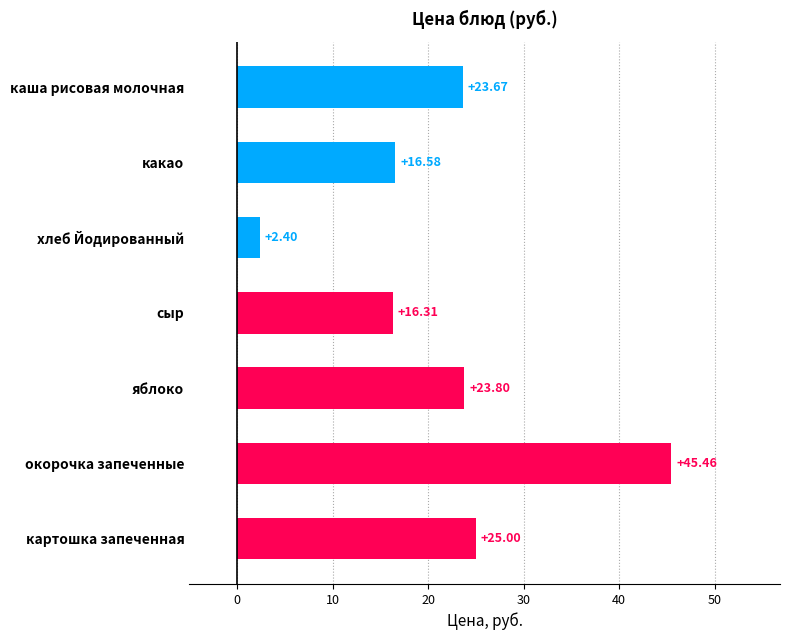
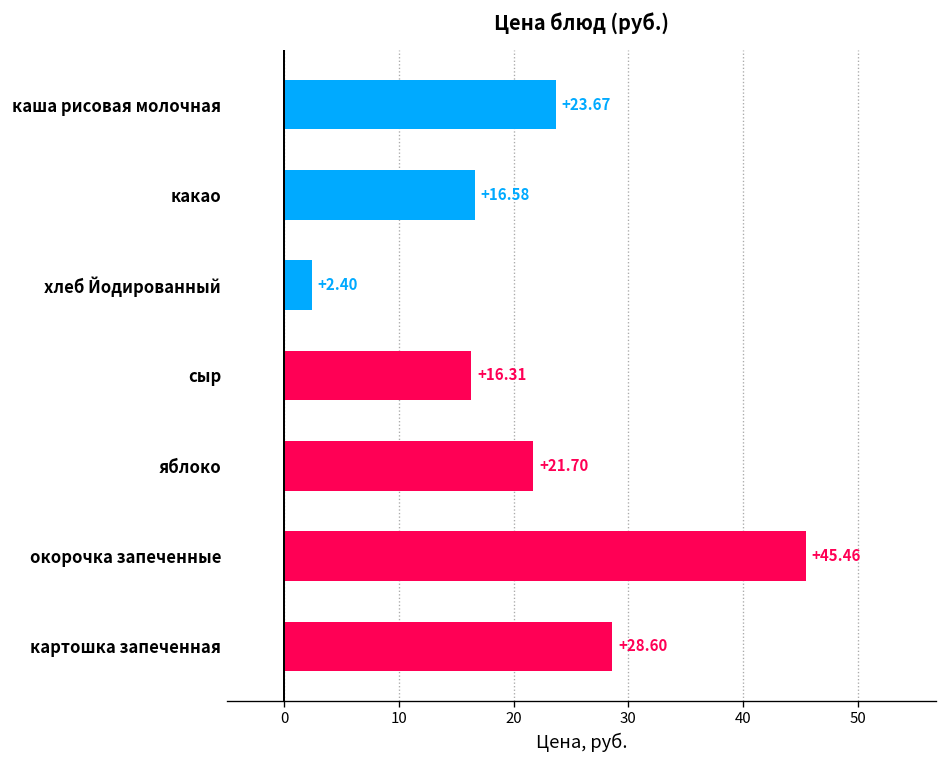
  {
    "каша рисовая молочная": "+23.67",
    "какао": "+16.58",
    "хлеб Йодированный": "+2.40",
    "сыр": "+16.31",
-   "яблоко": "+23.80",
+   "яблоко": "+21.70",
    "окорочка запеченные": "+45.46",
-   "картошка запеченная": "+25.00"
+   "картошка запеченная": "+28.60"
  }
